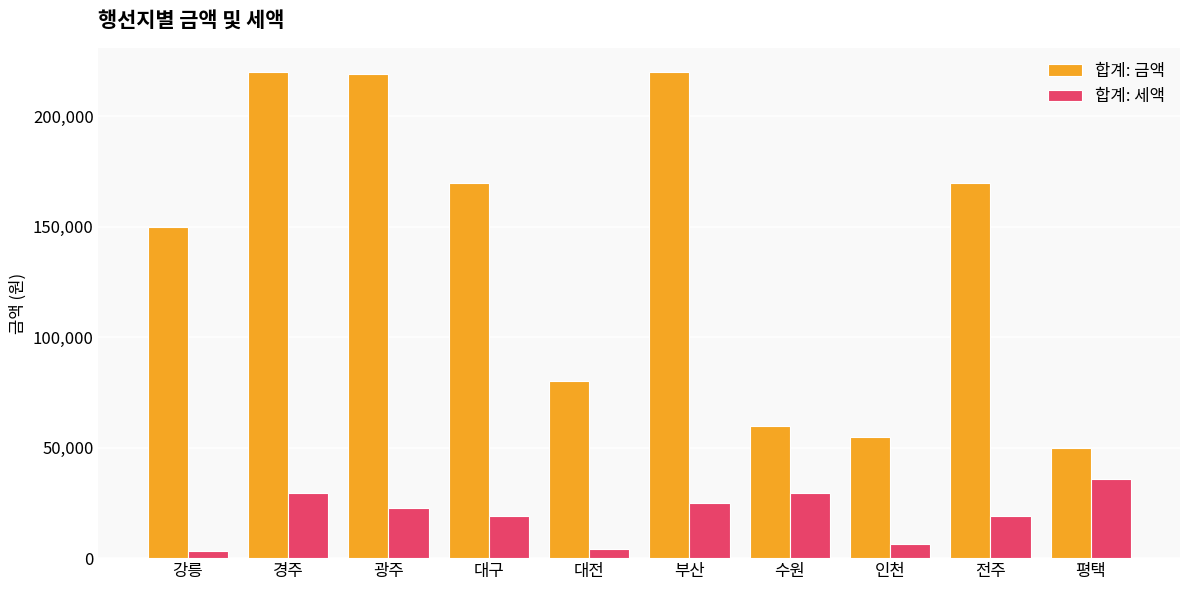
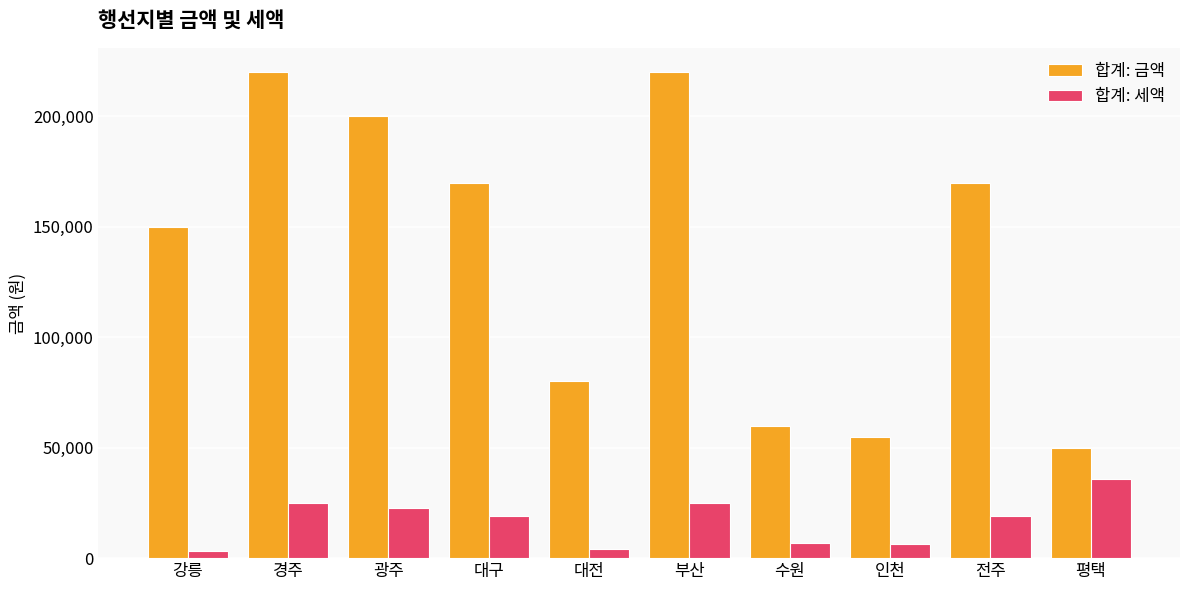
  {
    "합계: 금액": {
      "강릉": "150,000",
      "경주": "220,000",
-     "광주": "219,000",
+     "광주": "200,000",
      "대구": "170,000",
      "대전": "80,000",
      "부산": "220,000",
      "수원": "60,000",
      "인천": "55,000",
      "전주": "170,000",
      "평택": "50,000"
    },
    "합계: 세액": {
      "강릉": "3,000",
-     "경주": "30,000",
+     "경주": "25,000",
      "광주": "23,000",
      "대구": "19,000",
      "대전": "4,000",
      "부산": "25,000",
-     "수원": "29,000",
+     "수원": "7,000",
      "인천": "6,000",
      "전주": "19,000",
      "평택": "36,000"
    }
  }
